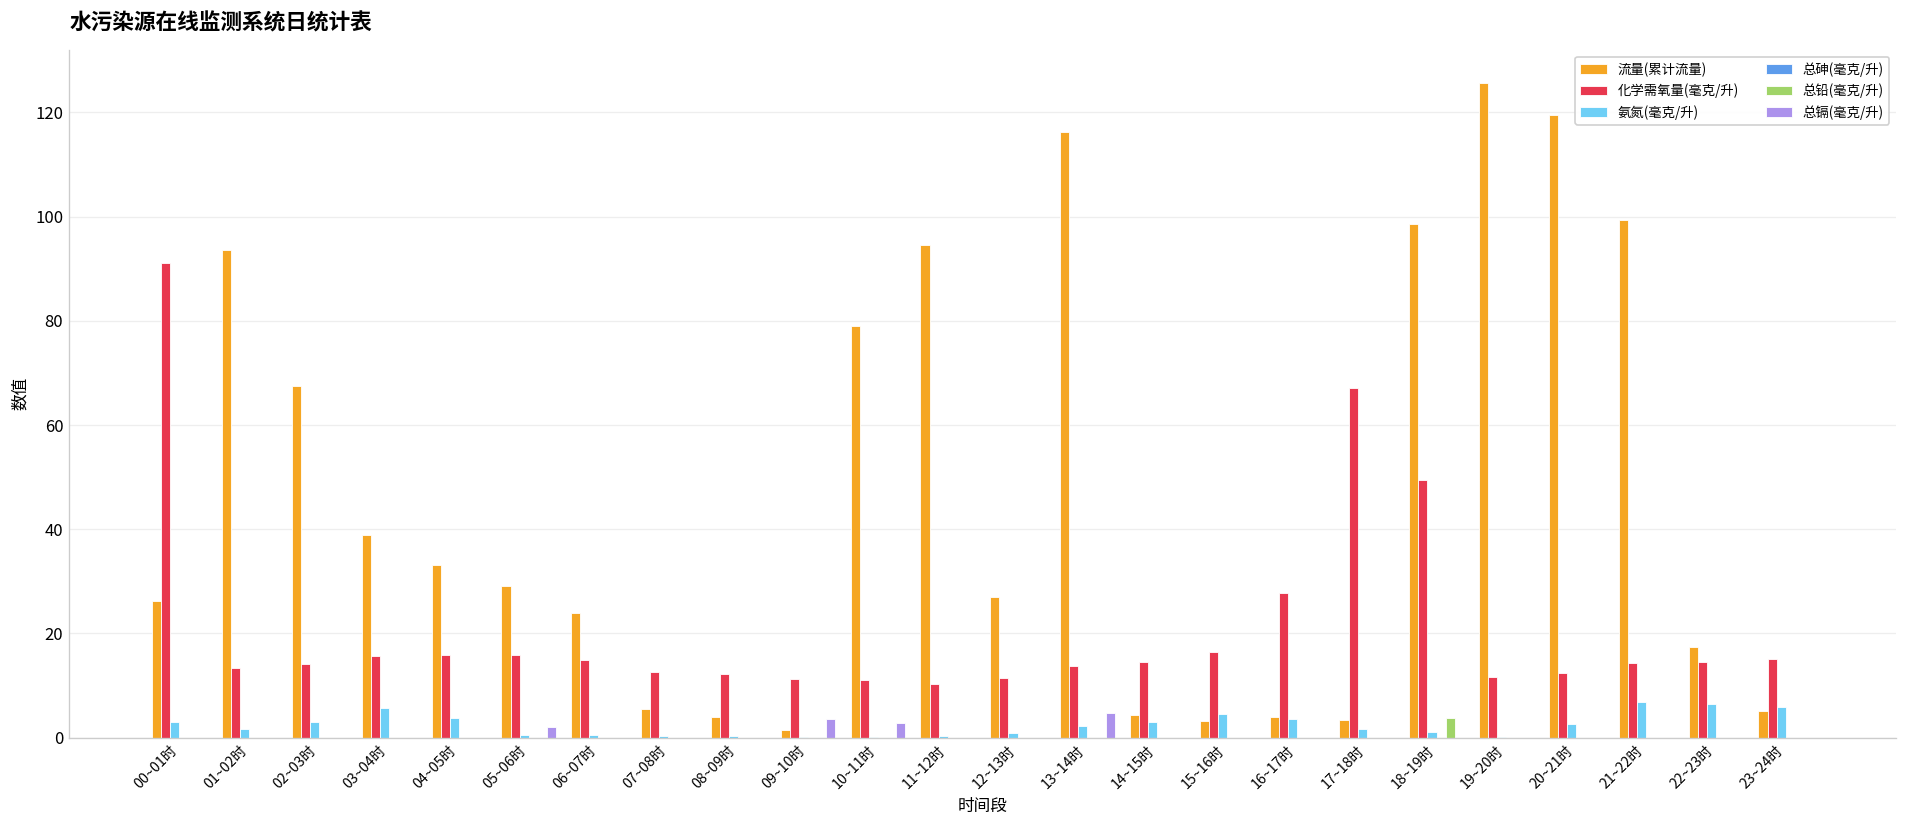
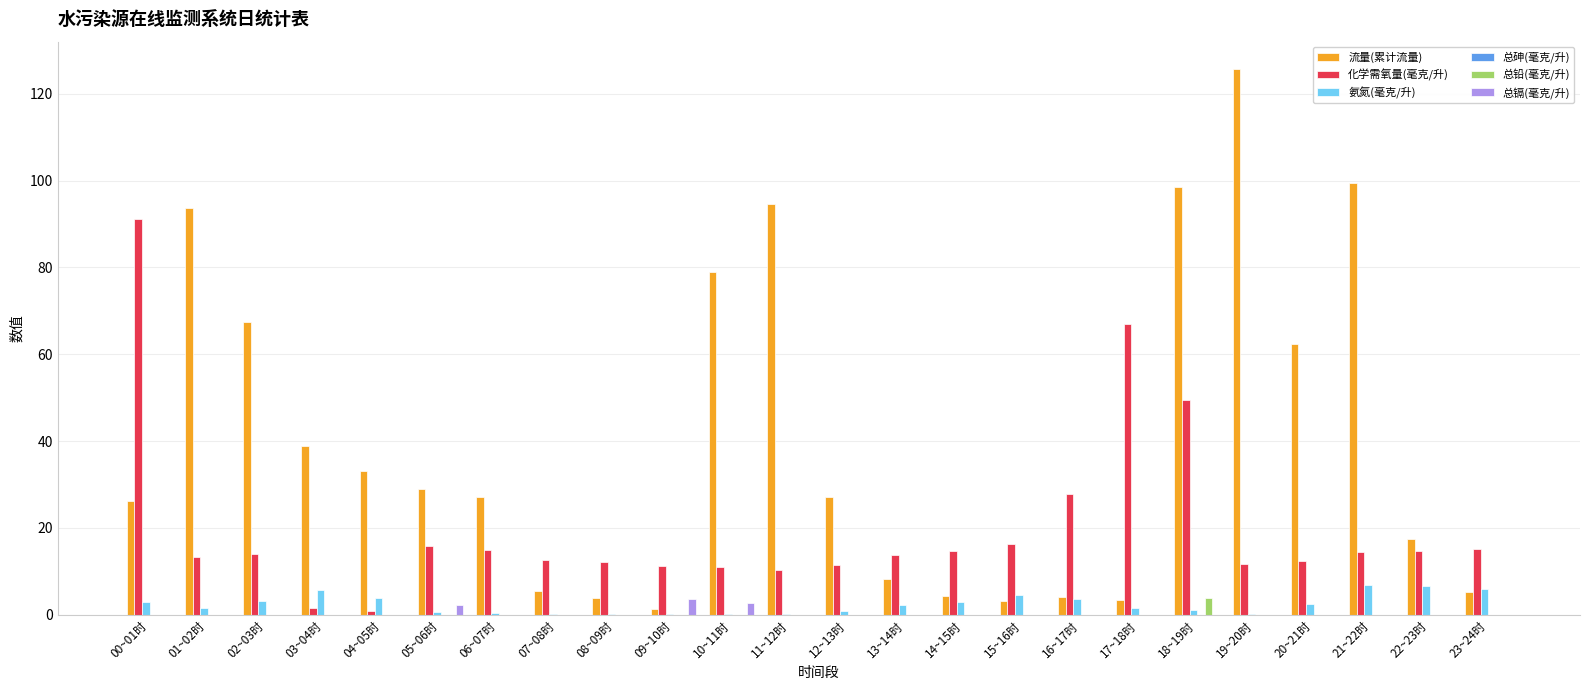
  {
    "流量(累计流量)": {
      "00~01时": 26,
      "01~02时": 94,
      "02~03时": 68,
      "03~04时": 39,
      "04~05时": 33,
      "05~06时": 29,
-     "06~07时": 24,
+     "06~07时": 27,
      "07~08时": 5,
      "08~09时": 4,
      "09~10时": 1,
      "10~11时": 79,
      "11~12时": 95,
      "12~13时": 27,
-     "13~14时": 116,
+     "13~14时": 8,
      "14~15时": 4,
      "15~16时": 3,
      "16~17时": 4,
      "17~18时": 3,
      "18~19时": 99,
      "19~20时": 126,
-     "20~21时": 119,
+     "20~21时": 62,
      "21~22时": 99,
      "22~23时": 17,
      "23~24时": 5
    },
    "化学需氧量(毫克/升)": {
      "00~01时": 91,
      "01~02时": 13,
      "02~03时": 14,
-     "03~04时": 16,
-     "04~05时": 16,
+     "03~04时": 2,
+     "04~05时": 1,
      "05~06时": 16,
      "06~07时": 15,
      "07~08时": 13,
      "08~09时": 12,
      "09~10时": 11,
      "10~11时": 11,
      "11~12时": 10,
      "12~13时": 11,
      "13~14时": 14,
      "14~15时": 15,
      "15~16时": 16,
      "16~17时": 28,
      "17~18时": 67,
      "18~19时": 49,
      "19~20时": 12,
      "20~21时": 12,
      "21~22时": 14,
      "22~23时": 15,
      "23~24时": 15
    },
    "总铅(毫克/升)": {
      "18~19时": 4
    },
    "总镉(毫克/升)": {
      "05~06时": 2,
      "09~10时": 4,
      "10~11时": 3,
-     "13~14时": 5
+     "13~14时": 0
    }
  }
